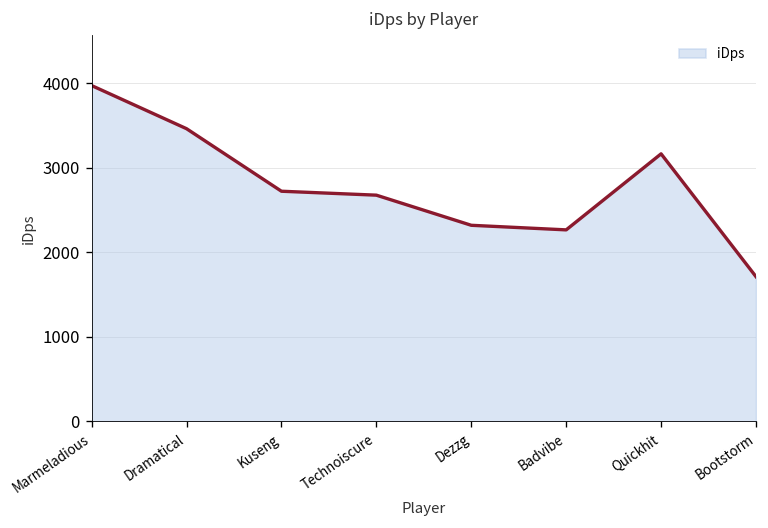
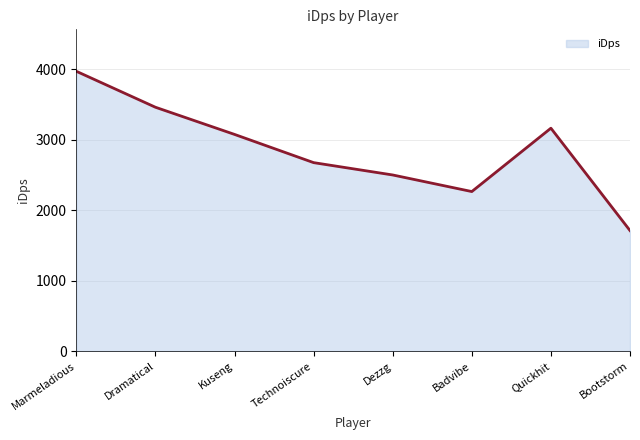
  {
    "Marmeladious": 4000,
    "Dramatical": 3500,
-   "Kuseng": 2700,
+   "Kuseng": 3100,
    "Technoiscure": 2700,
-   "Dezzg": 2300,
+   "Dezzg": 2500,
    "Badvibe": 2300,
    "Quickhit": 3200,
    "Bootstorm": 1700
  }
